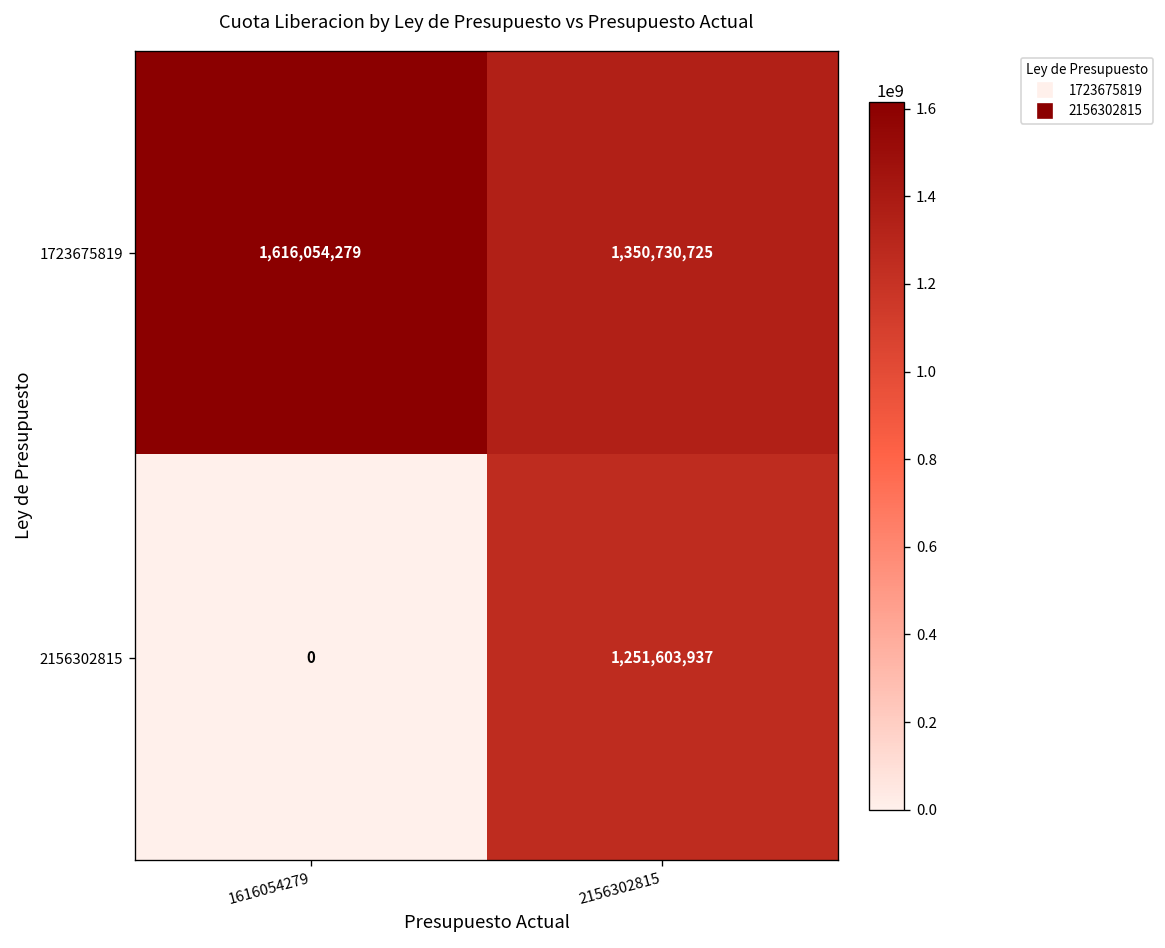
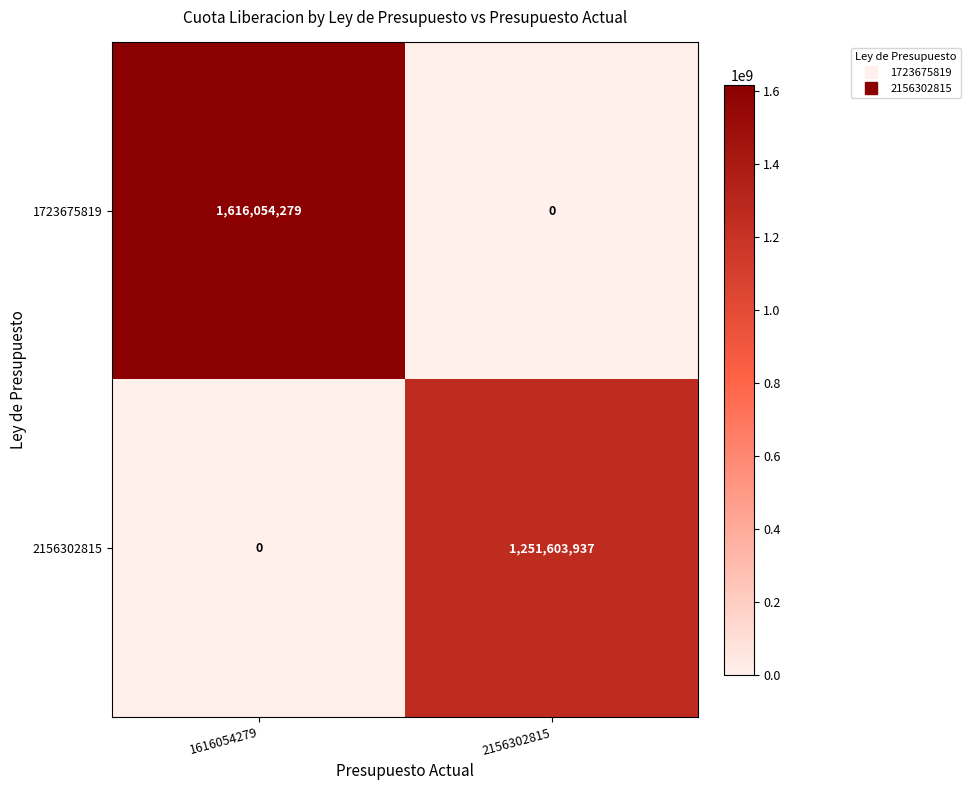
  {
    "1723675819": {
      "1616054279": "1,616,054,279",
-     "2156302815": "1,350,730,725"
+     "2156302815": "0"
    },
    "2156302815": {
      "1616054279": "0",
      "2156302815": "1,251,603,937"
    }
  }
